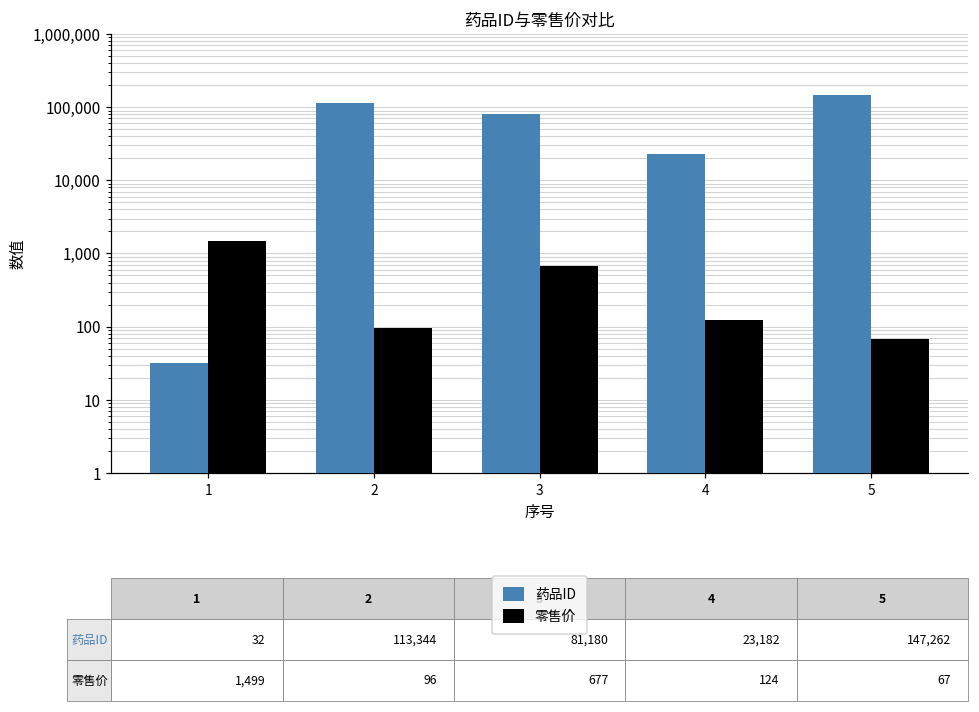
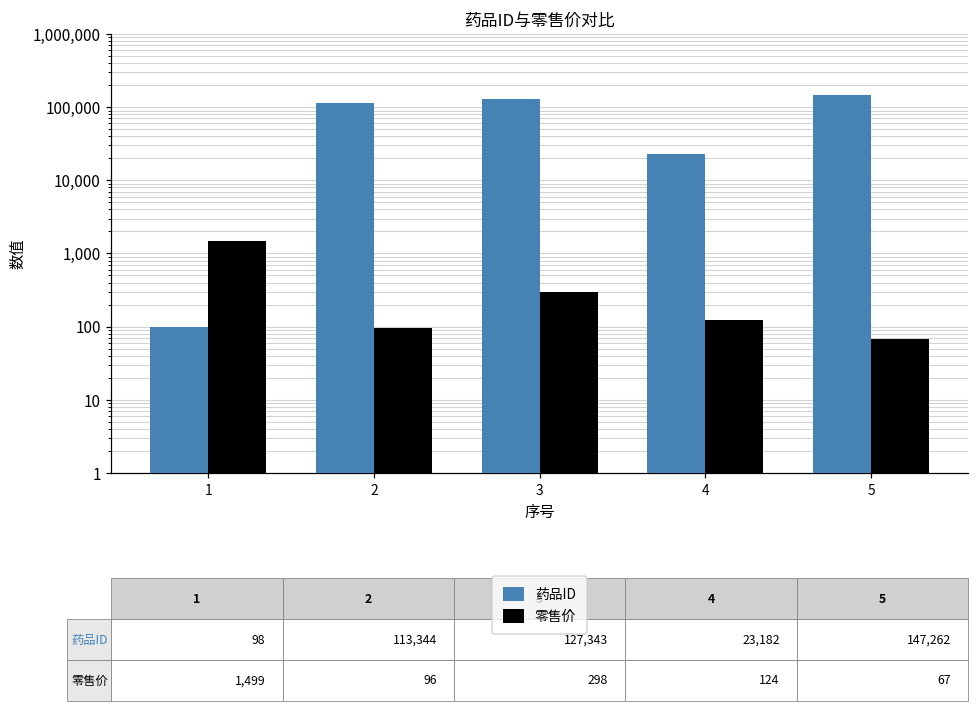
  {
    "药品ID": {
-     "1": "32",
-     "3": "81,180"
+     "1": "98",
+     "3": "127,343"
    },
    "零售价": {
      "1": "1,499",
      "2": "96",
-     "3": "677"
+     "3": "298"
    }
  }
